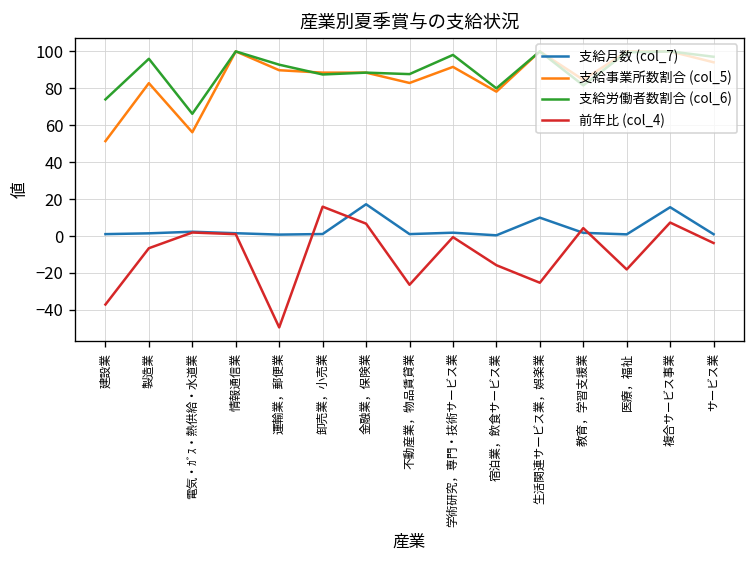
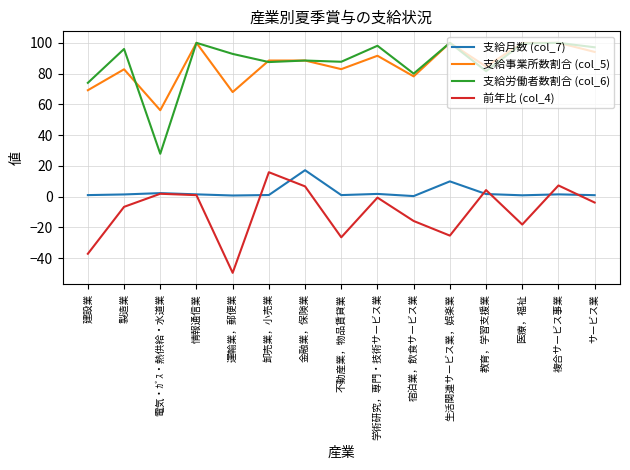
  {
    "支給月数 (col_7)": {
      "建設業": 1,
      "製造業": 1,
      "運輸業，郵便業": 1,
      "卸売業，小売業": 1,
      "金融業，保険業": 17,
      "不動産業，物品賃貸業": 1,
      "学術研究，専門・技術サービス業": 2,
      "宿泊業，飲食サービス業": 0,
      "生活関連サービス業，娯楽業": 10,
      "教育，学習支援業": 2,
      "医療，福祉": 1,
-     "複合サービス事業": 16,
+     "複合サービス事業": 2,
      "サービス業": 1
    },
    "支給事業所数割合 (col_5)": {
-     "建設業": 51,
+     "建設業": 69,
      "製造業": 83,
      "電気・ｶﾞｽ・熱供給・水道業": 56,
-     "運輸業，郵便業": 90,
+     "運輸業，郵便業": 68,
      "不動産業，物品賃貸業": 83,
      "学術研究，専門・技術サービス業": 92,
      "宿泊業，飲食サービス業": 78
    },
    "支給労働者数割合 (col_6)": {
      "建設業": 74,
      "製造業": 96,
-     "電気・ｶﾞｽ・熱供給・水道業": 66,
+     "電気・ｶﾞｽ・熱供給・水道業": 28,
      "運輸業，郵便業": 93,
      "不動産業，物品賃貸業": 88,
      "学術研究，専門・技術サービス業": 98,
      "宿泊業，飲食サービス業": 80
    },
    "前年比 (col_4)": {
      "建設業": -37,
      "製造業": -7,
      "運輸業，郵便業": -50,
      "卸売業，小売業": 16,
      "金融業，保険業": 7,
      "不動産業，物品賃貸業": -26,
      "学術研究，専門・技術サービス業": -1,
      "宿泊業，飲食サービス業": -16,
      "生活関連サービス業，娯楽業": -25,
      "教育，学習支援業": 4,
      "医療，福祉": -18,
      "複合サービス事業": 7,
      "サービス業": -4
    }
  }
